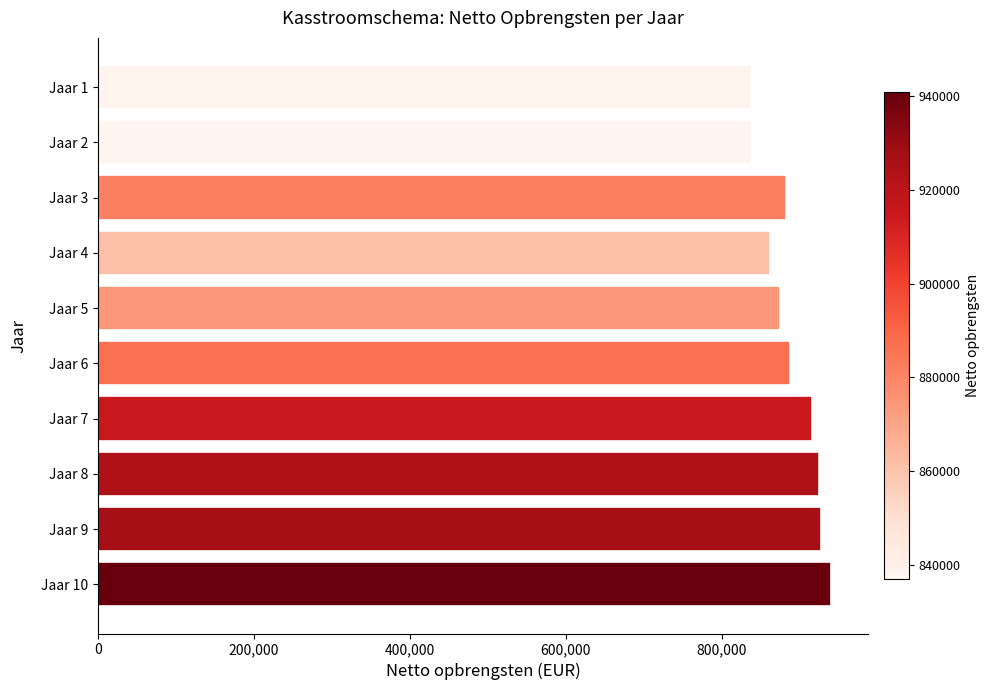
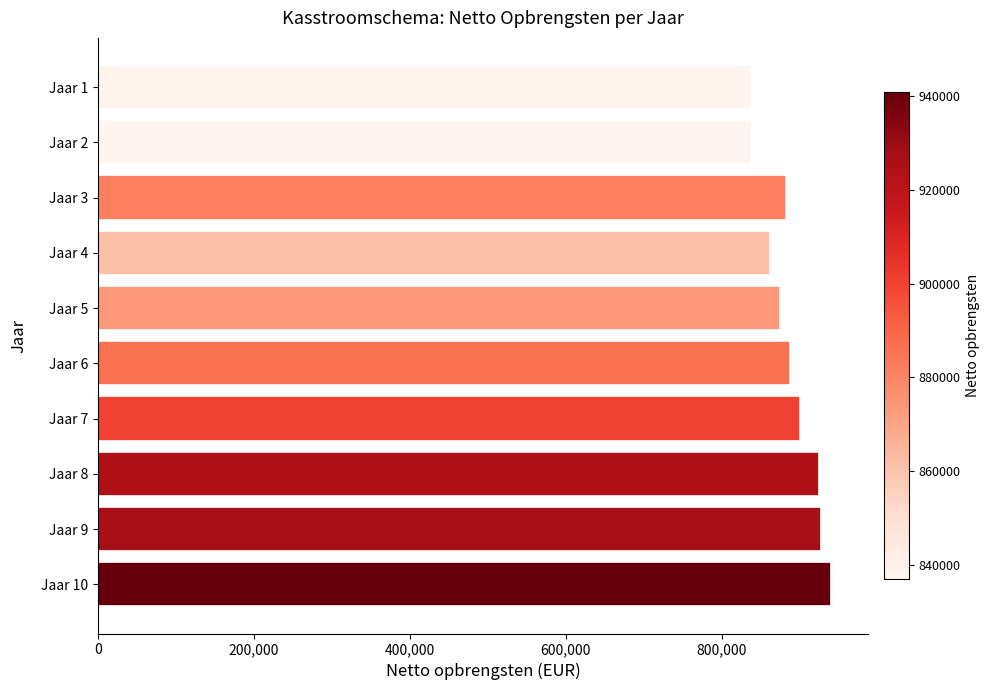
  {
    "Jaar 1": "840,000",
    "Jaar 2": "840,000",
    "Jaar 3": "880,000",
    "Jaar 4": "860,000",
    "Jaar 5": "870,000",
    "Jaar 6": "890,000",
-   "Jaar 7": "920,000",
+   "Jaar 7": "900,000",
    "Jaar 8": "920,000",
    "Jaar 9": "930,000",
    "Jaar 10": "940,000"
  }
